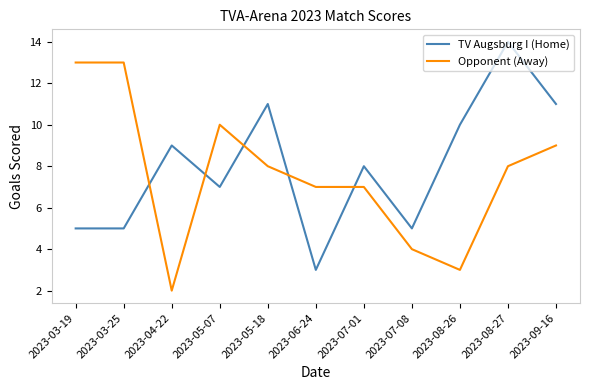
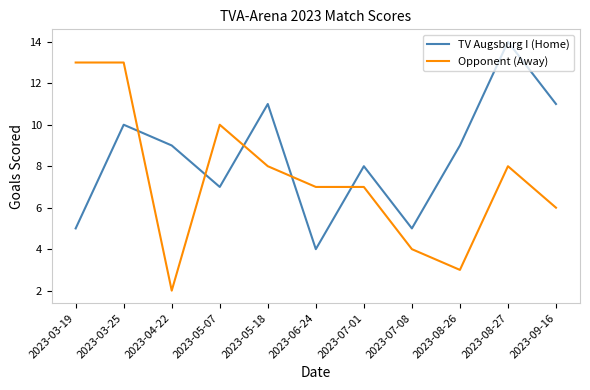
  {
    "TV Augsburg I (Home)": {
      "2023-03-19": 5,
-     "2023-03-25": 5,
+     "2023-03-25": 10,
      "2023-04-22": 9,
      "2023-05-07": 7,
      "2023-05-18": 11,
-     "2023-06-24": 3,
+     "2023-06-24": 4,
      "2023-07-01": 8,
      "2023-07-08": 5,
-     "2023-08-26": 10,
+     "2023-08-26": 9,
      "2023-09-16": 11
    },
    "Opponent (Away)": {
      "2023-03-19": 13,
      "2023-03-25": 13,
      "2023-04-22": 2,
      "2023-05-07": 10,
      "2023-05-18": 8,
      "2023-06-24": 7,
      "2023-07-01": 7,
      "2023-07-08": 4,
      "2023-08-26": 3,
      "2023-08-27": 8,
-     "2023-09-16": 9
+     "2023-09-16": 6
    }
  }
